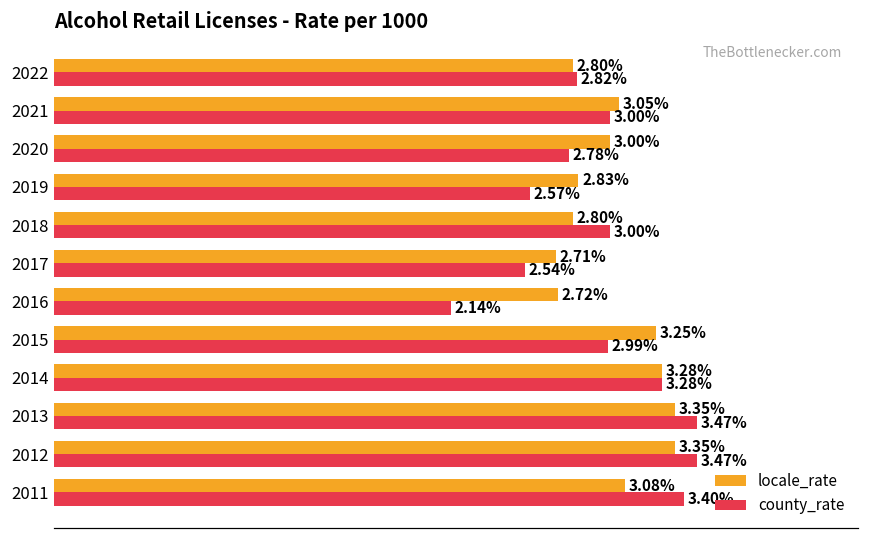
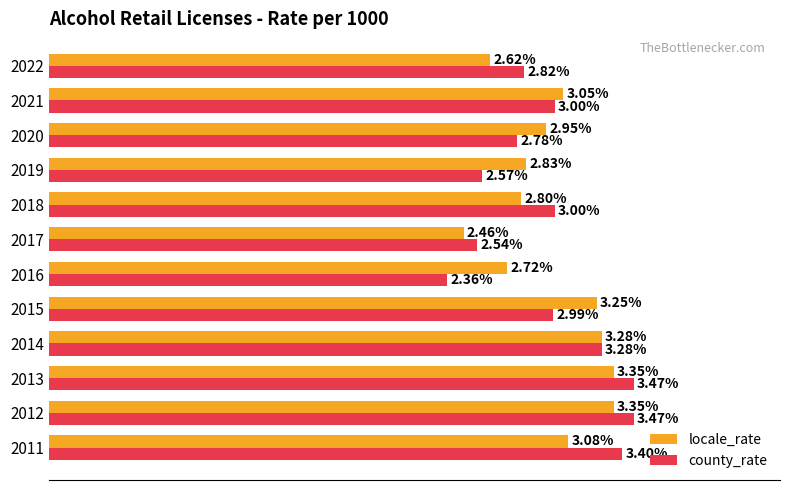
  {
    "locale_rate": {
-     "2022": "2.80%",
+     "2022": "2.62%",
      "2021": "3.05%",
-     "2020": "3.00%",
+     "2020": "2.95%",
      "2019": "2.83%",
      "2018": "2.80%",
-     "2017": "2.71%",
+     "2017": "2.46%",
      "2016": "2.72%",
      "2015": "3.25%",
      "2014": "3.28%",
      "2013": "3.35%",
      "2012": "3.35%",
      "2011": "3.08%"
    },
    "county_rate": {
      "2022": "2.82%",
      "2021": "3.00%",
      "2020": "2.78%",
      "2019": "2.57%",
      "2018": "3.00%",
      "2017": "2.54%",
-     "2016": "2.14%",
+     "2016": "2.36%",
      "2015": "2.99%",
      "2014": "3.28%",
      "2013": "3.47%",
      "2012": "3.47%",
      "2011": "3.40%"
    }
  }
